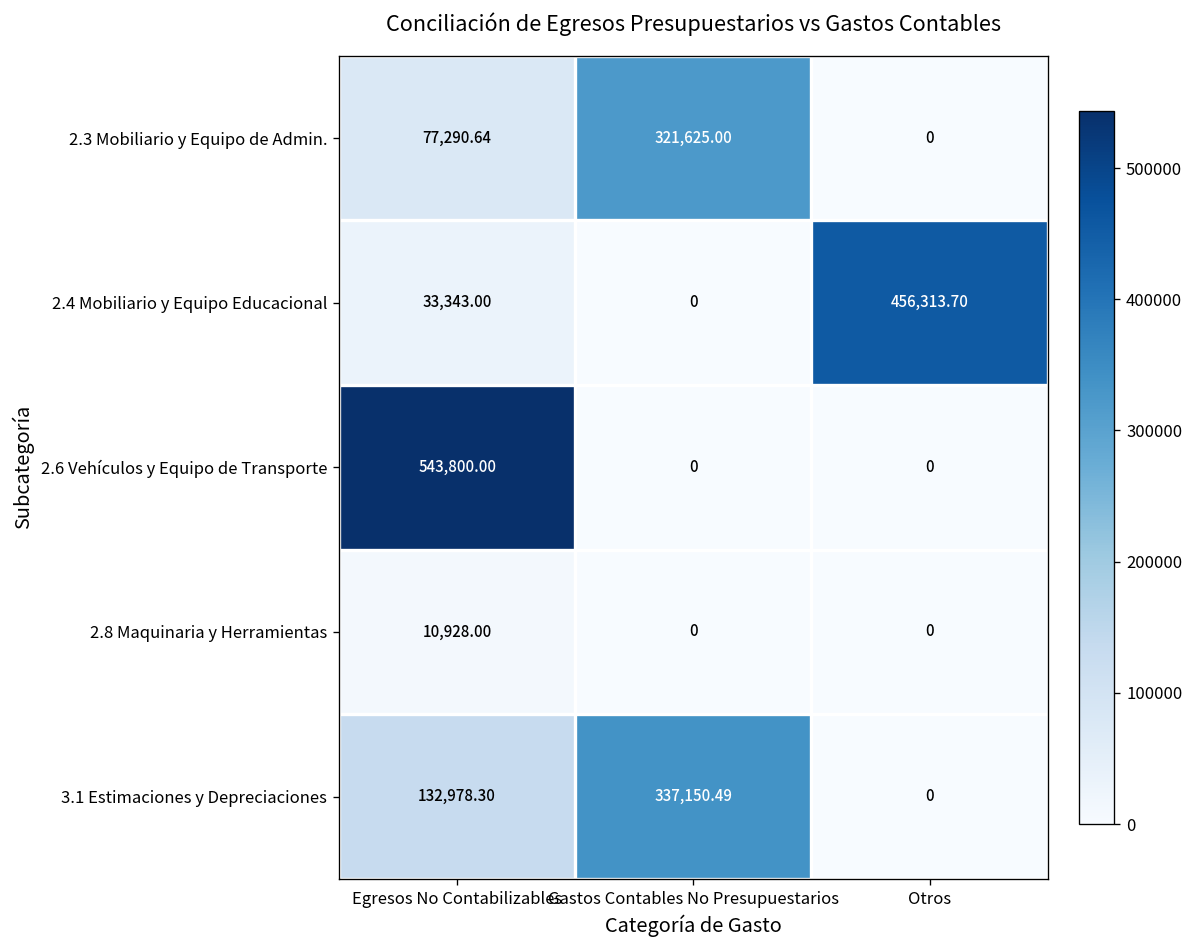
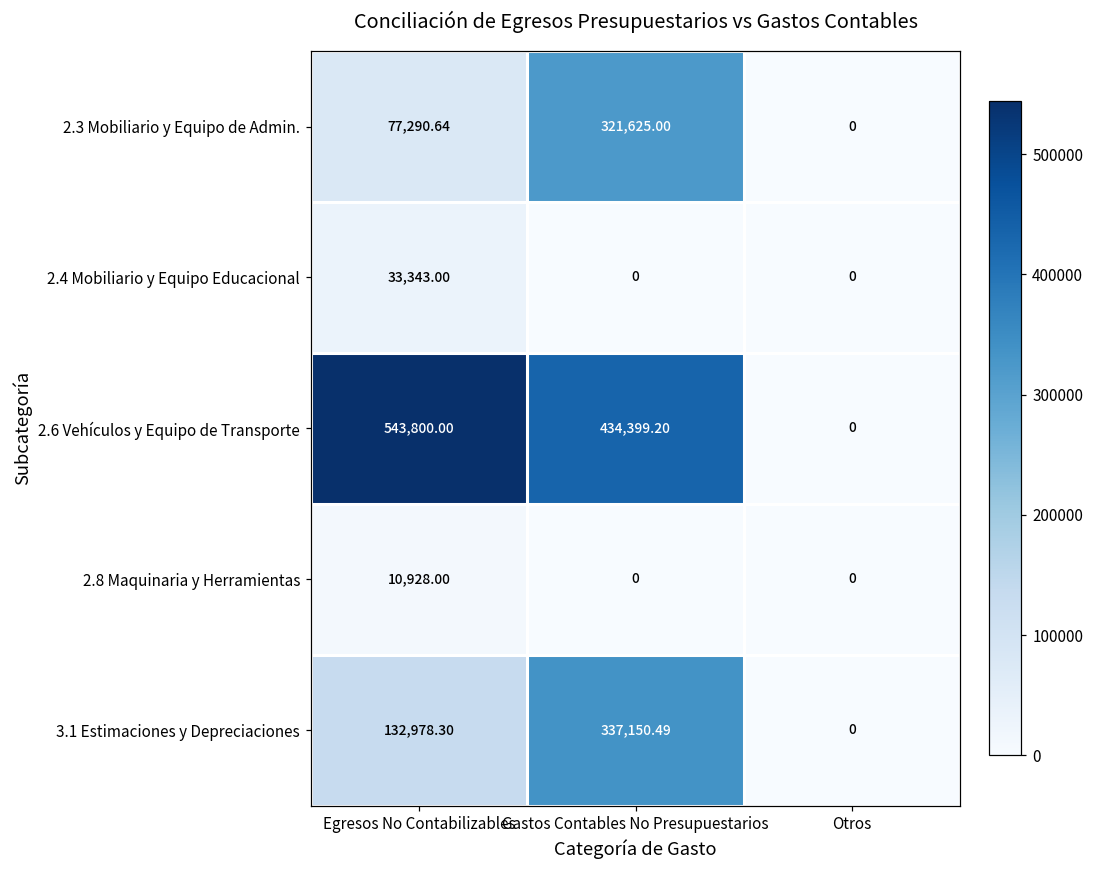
  {
    "2.3 Mobiliario y Equipo de Admin.": {
      "Egresos No Contabilizables": "77,290.64",
      "Gastos Contables No Presupuestarios": "321,625.00",
      "Otros": "0"
    },
    "2.4 Mobiliario y Equipo Educacional": {
      "Egresos No Contabilizables": "33,343.00",
      "Gastos Contables No Presupuestarios": "0",
-     "Otros": "456,313.70"
+     "Otros": "0"
    },
    "2.6 Vehículos y Equipo de Transporte": {
      "Egresos No Contabilizables": "543,800.00",
-     "Gastos Contables No Presupuestarios": "0",
+     "Gastos Contables No Presupuestarios": "434,399.20",
      "Otros": "0"
    },
    "2.8 Maquinaria y Herramientas": {
      "Egresos No Contabilizables": "10,928.00",
      "Gastos Contables No Presupuestarios": "0",
      "Otros": "0"
    },
    "3.1 Estimaciones y Depreciaciones": {
      "Egresos No Contabilizables": "132,978.30",
      "Gastos Contables No Presupuestarios": "337,150.49",
      "Otros": "0"
    }
  }
